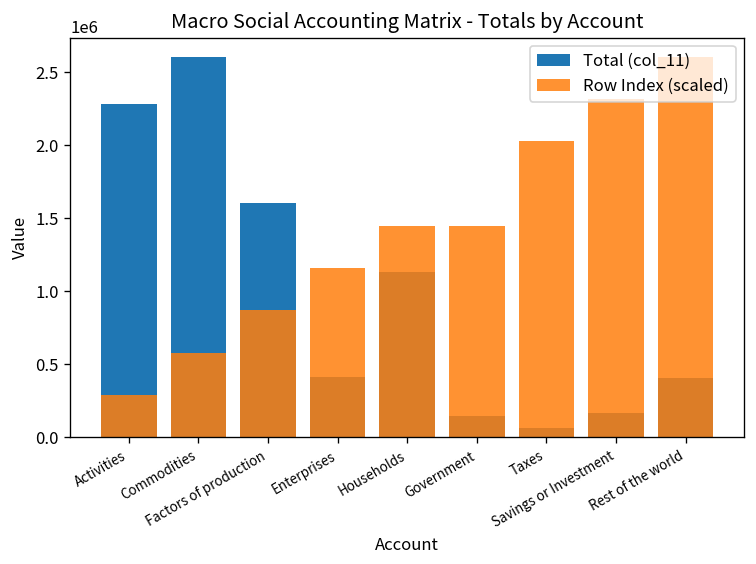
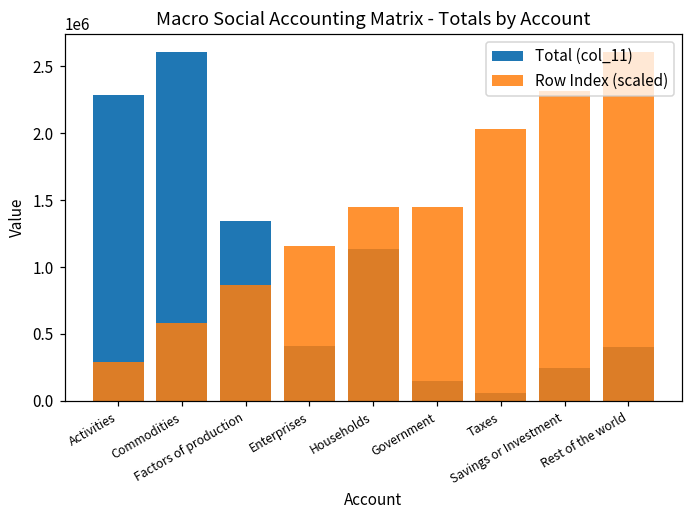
  {
    "Total (col_11)": {
      "Activities": 2280000,
      "Commodities": 2610000,
-     "Factors of production": 1610000,
-     "Savings or Investment": 170000
+     "Factors of production": 1340000,
+     "Savings or Investment": 250000
    },
    "Row Index (scaled)": {
      "Enterprises": 1160000,
      "Households": 1450000,
      "Government": 1450000,
      "Taxes": 2030000
    }
  }
